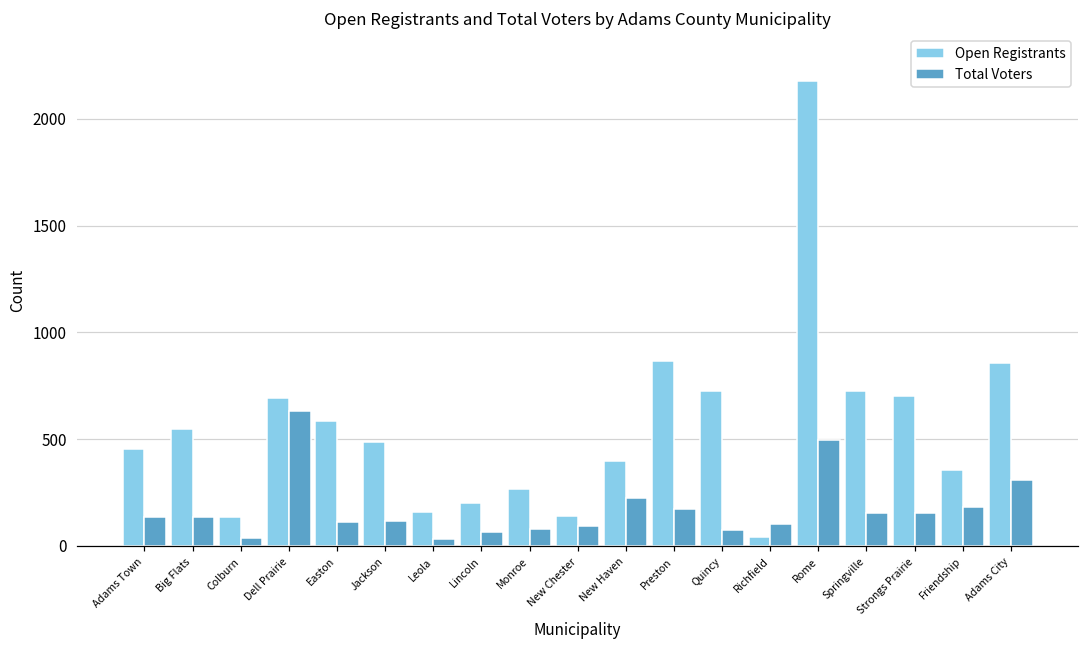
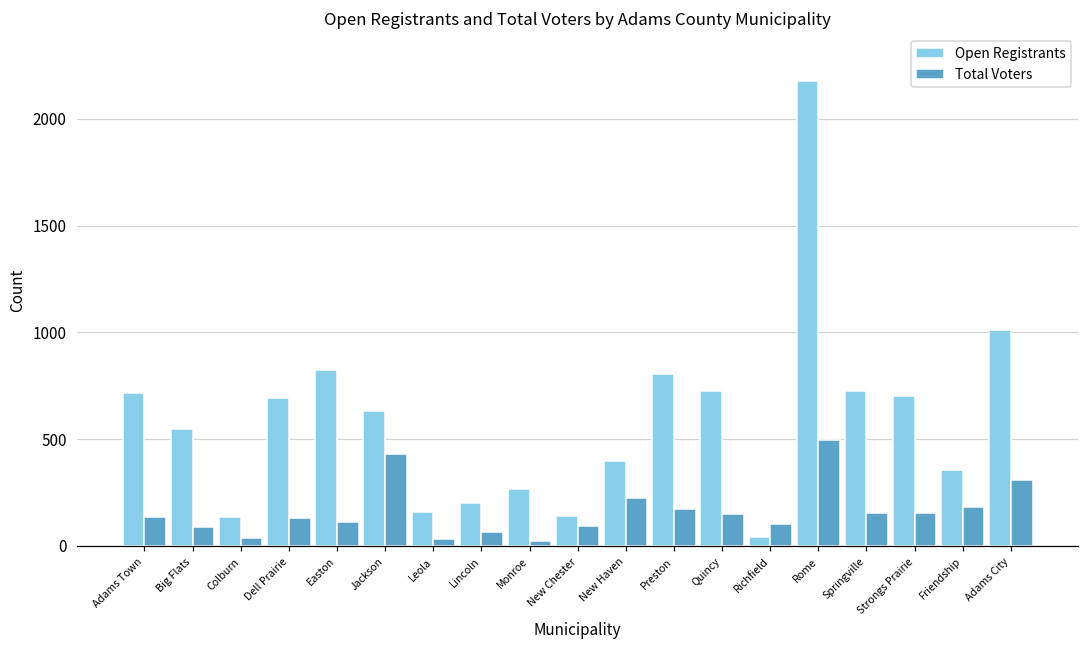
  {
    "Open Registrants": {
-     "Adams Town": 460,
+     "Adams Town": 720,
      "Big Flats": 550,
      "Colburn": 140,
      "Dell Prairie": 690,
-     "Easton": 590,
-     "Jackson": 490,
+     "Easton": 820,
+     "Jackson": 630,
      "Leola": 160,
      "Lincoln": 200,
      "Monroe": 270,
      "New Chester": 140,
      "New Haven": 400,
-     "Preston": 870,
+     "Preston": 800,
      "Quincy": 730,
      "Richfield": 40,
      "Rome": 2180,
      "Springville": 730,
      "Strongs Prairie": 700,
      "Friendship": 360,
-     "Adams City": 860
+     "Adams City": 1010
    },
    "Total Voters": {
      "Adams Town": 140,
-     "Big Flats": 130,
+     "Big Flats": 90,
      "Colburn": 40,
-     "Dell Prairie": 630,
+     "Dell Prairie": 130,
      "Easton": 110,
-     "Jackson": 120,
+     "Jackson": 430,
      "Leola": 30,
      "Lincoln": 60,
-     "Monroe": 80,
+     "Monroe": 20,
      "New Chester": 90,
      "New Haven": 230,
      "Preston": 170,
-     "Quincy": 70,
+     "Quincy": 150,
      "Richfield": 100,
      "Rome": 500,
      "Springville": 150,
      "Strongs Prairie": 150,
      "Friendship": 180,
      "Adams City": 310
    }
  }
